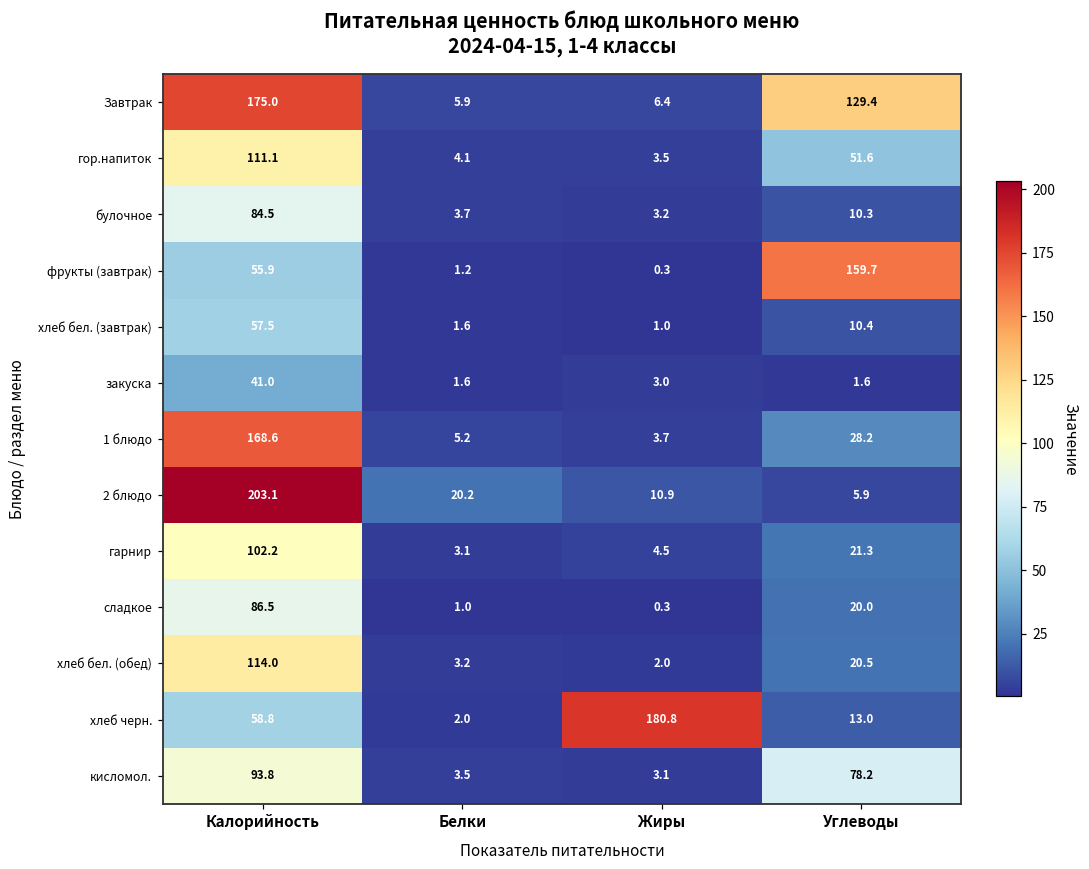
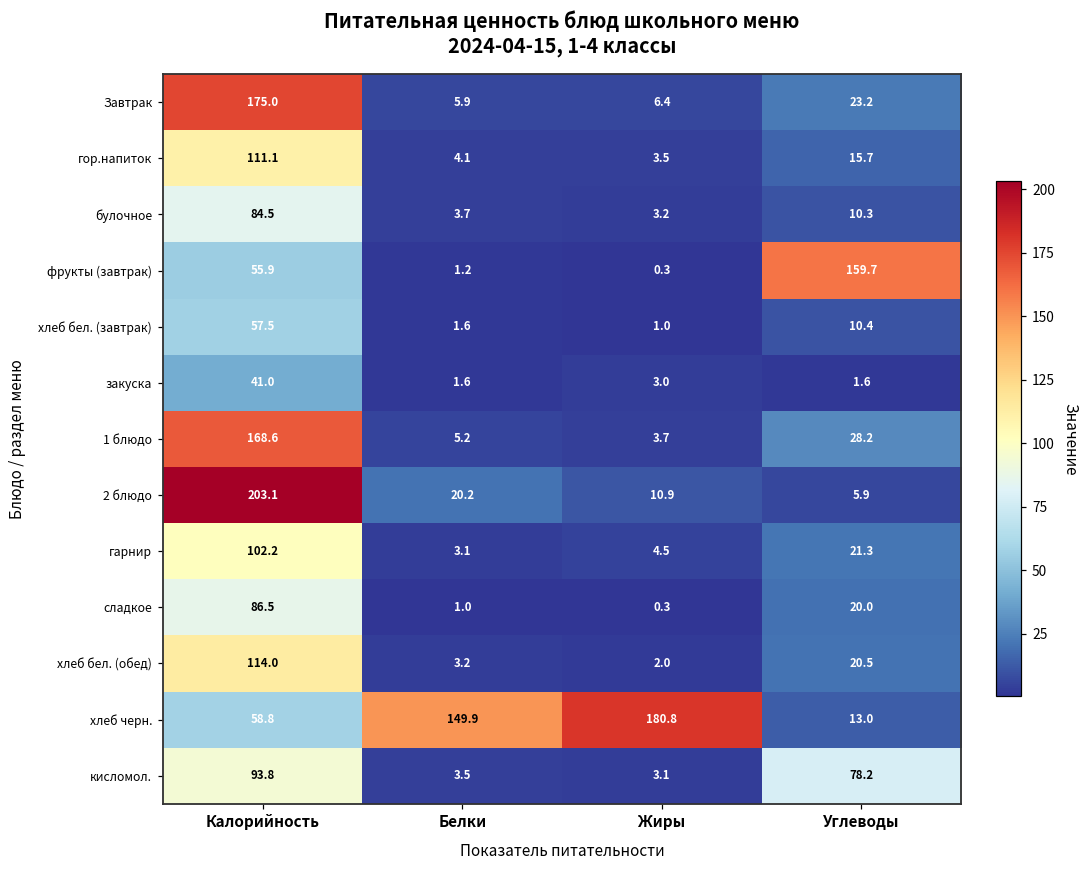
  {
    "Завтрак": {
      "Калорийность": 175.0,
      "Белки": 5.9,
      "Жиры": 6.4,
-     "Углеводы": 129.4
+     "Углеводы": 23.2
    },
    "гор.напиток": {
      "Калорийность": 111.1,
      "Белки": 4.1,
      "Жиры": 3.5,
-     "Углеводы": 51.6
+     "Углеводы": 15.7
    },
    "булочное": {
      "Калорийность": 84.5,
      "Белки": 3.7,
      "Жиры": 3.2,
      "Углеводы": 10.3
    },
    "фрукты (завтрак)": {
      "Калорийность": 55.9,
      "Белки": 1.2,
      "Жиры": 0.3,
      "Углеводы": 159.7
    },
    "хлеб бел. (завтрак)": {
      "Калорийность": 57.5,
      "Белки": 1.6,
      "Жиры": 1.0,
      "Углеводы": 10.4
    },
    "закуска": {
      "Калорийность": 41.0,
      "Белки": 1.6,
      "Жиры": 3.0,
      "Углеводы": 1.6
    },
    "1 блюдо": {
      "Калорийность": 168.6,
      "Белки": 5.2,
      "Жиры": 3.7,
      "Углеводы": 28.2
    },
    "2 блюдо": {
      "Калорийность": 203.1,
      "Белки": 20.2,
      "Жиры": 10.9,
      "Углеводы": 5.9
    },
    "гарнир": {
      "Калорийность": 102.2,
      "Белки": 3.1,
      "Жиры": 4.5,
      "Углеводы": 21.3
    },
    "сладкое": {
      "Калорийность": 86.5,
      "Белки": 1.0,
      "Жиры": 0.3,
      "Углеводы": 20.0
    },
    "хлеб бел. (обед)": {
      "Калорийность": 114.0,
      "Белки": 3.2,
      "Жиры": 2.0,
      "Углеводы": 20.5
    },
    "хлеб черн.": {
      "Калорийность": 58.8,
-     "Белки": 2.0,
+     "Белки": 149.9,
      "Жиры": 180.8,
      "Углеводы": 13.0
    },
    "кисломол.": {
      "Калорийность": 93.8,
      "Белки": 3.5,
      "Жиры": 3.1,
      "Углеводы": 78.2
    }
  }
